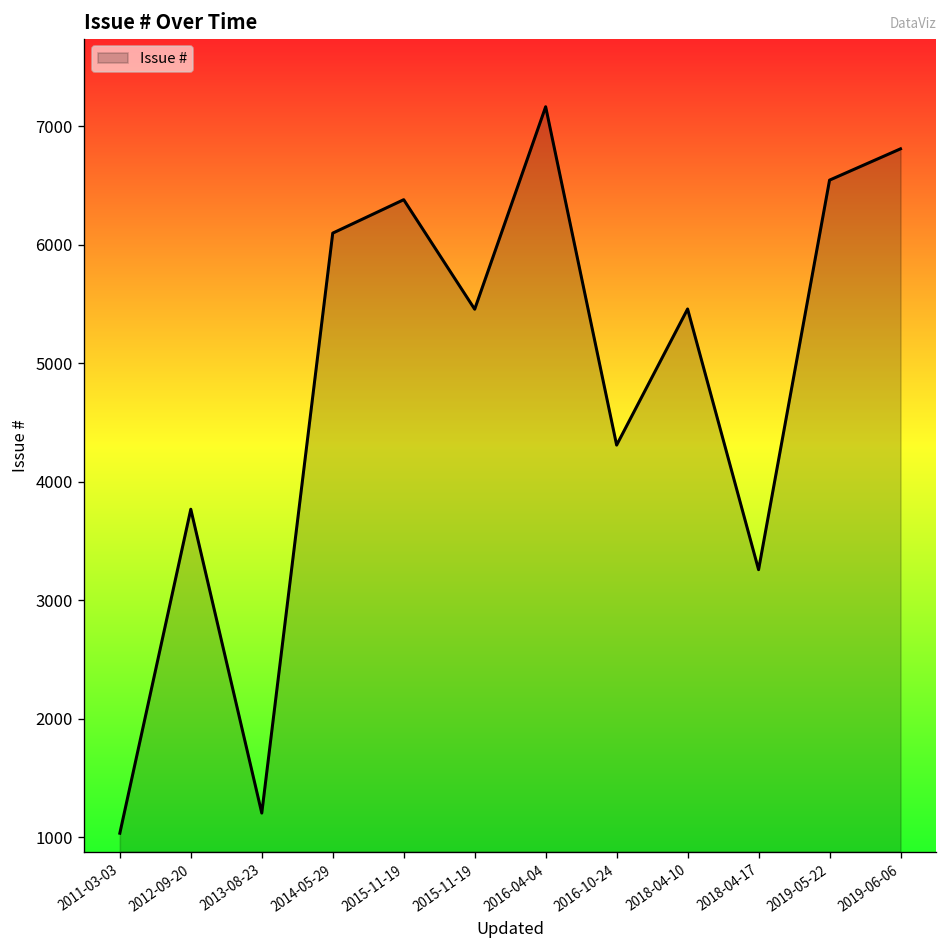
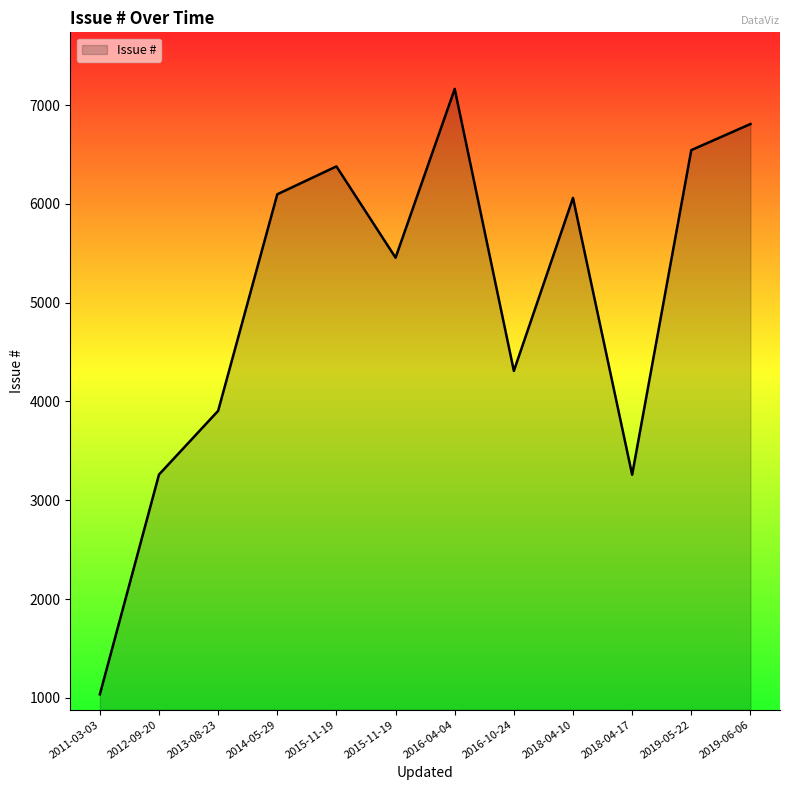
  {
    "2011-03-03": 1000,
-   "2012-09-20": 3800,
-   "2013-08-23": 1200,
+   "2012-09-20": 3300,
+   "2013-08-23": 3900,
    "2014-05-29": 6100,
    "2016-04-04": 7200,
    "2016-10-24": 4300,
-   "2018-04-10": 5500,
+   "2018-04-10": 6100,
    "2018-04-17": 3300,
    "2019-05-22": 6500,
    "2019-06-06": 6800
  }
